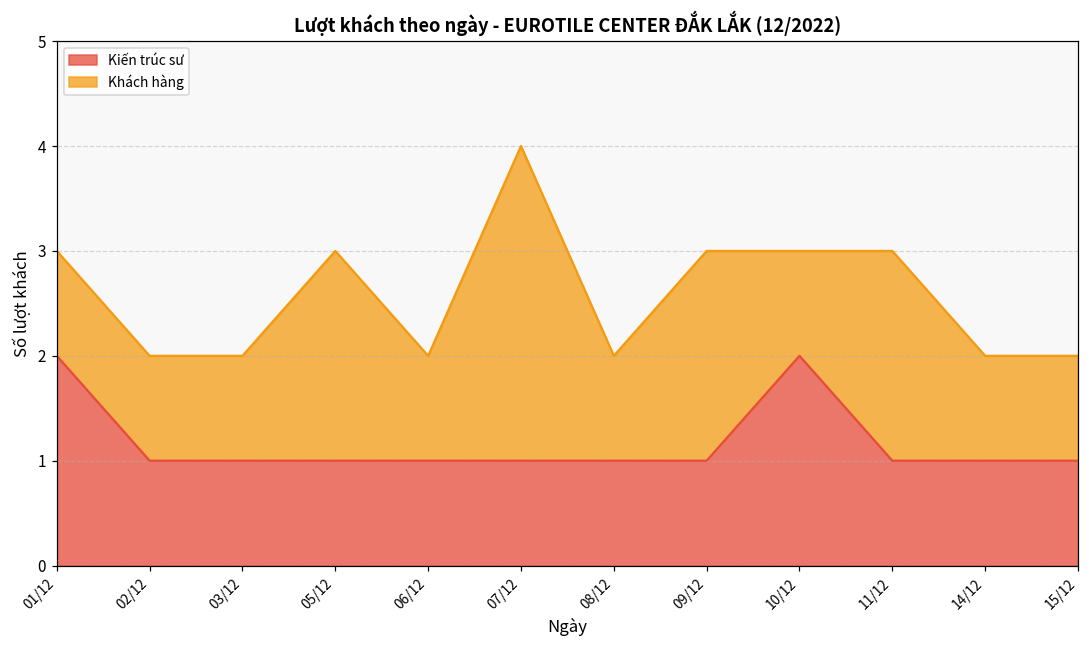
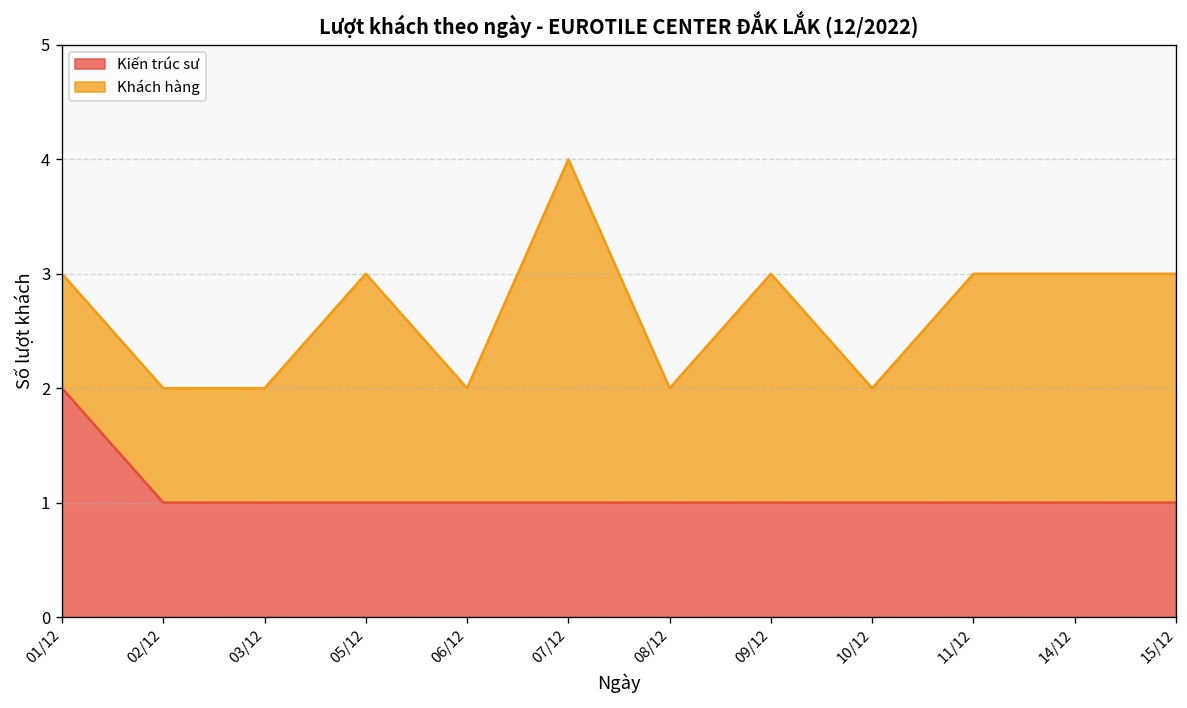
  {
    "Kiến trúc sư": {
      "01/12": 2,
      "02/12": 1,
      "03/12": 1,
      "05/12": 1,
      "06/12": 1,
      "07/12": 1,
      "08/12": 1,
      "09/12": 1,
-     "10/12": 2,
+     "10/12": 1,
      "11/12": 1,
      "14/12": 1,
      "15/12": 1
    },
    "Khách hàng": {
      "01/12": 1,
      "02/12": 1,
      "03/12": 1,
      "05/12": 2,
      "06/12": 1,
      "07/12": 3,
      "08/12": 1,
      "09/12": 2,
      "10/12": 1,
      "11/12": 2,
-     "14/12": 1,
-     "15/12": 1
+     "14/12": 2,
+     "15/12": 2
    }
  }
